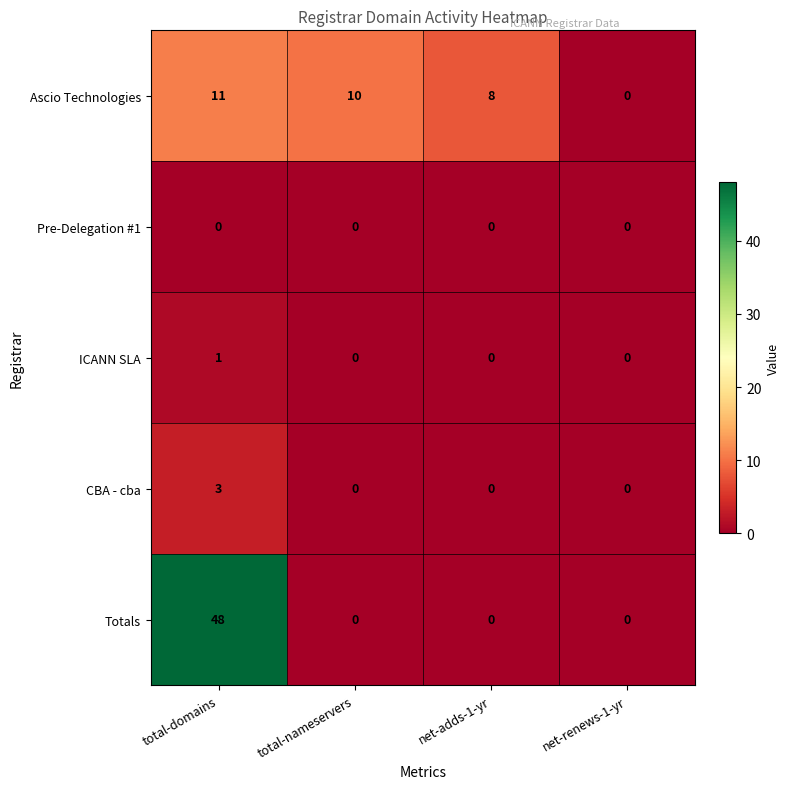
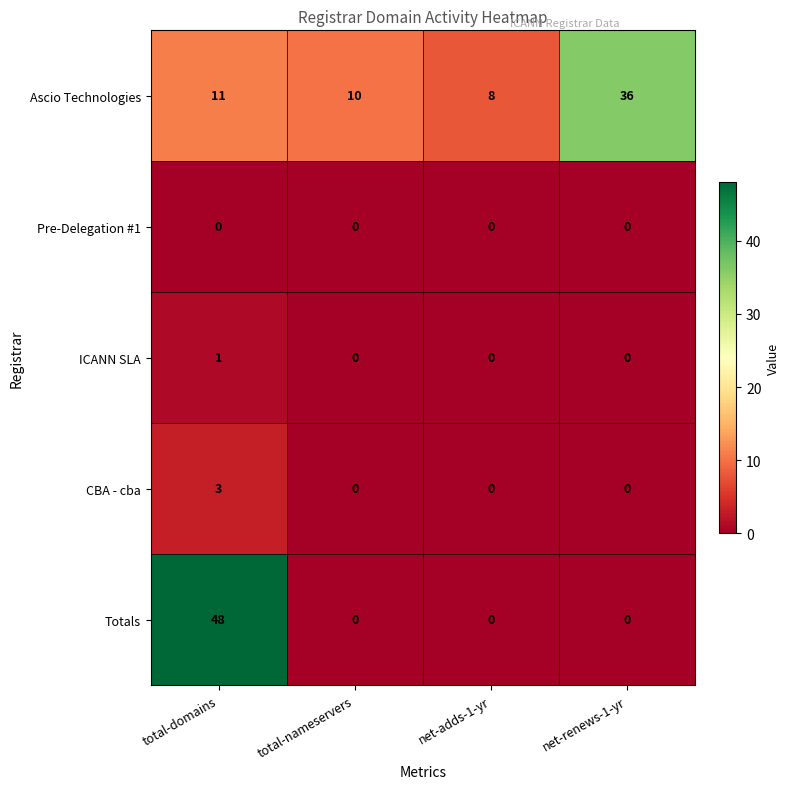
  {
    "Ascio Technologies": {
      "total-domains": 11,
      "total-nameservers": 10,
      "net-adds-1-yr": 8,
-     "net-renews-1-yr": 0
+     "net-renews-1-yr": 36
    },
    "Pre-Delegation #1": {
      "total-domains": 0,
      "total-nameservers": 0,
      "net-adds-1-yr": 0,
      "net-renews-1-yr": 0
    },
    "ICANN SLA": {
      "total-domains": 1,
      "total-nameservers": 0,
      "net-adds-1-yr": 0,
      "net-renews-1-yr": 0
    },
    "CBA - cba": {
      "total-domains": 3,
      "total-nameservers": 0,
      "net-adds-1-yr": 0,
      "net-renews-1-yr": 0
    },
    "Totals": {
      "total-domains": 48,
      "total-nameservers": 0,
      "net-adds-1-yr": 0,
      "net-renews-1-yr": 0
    }
  }
